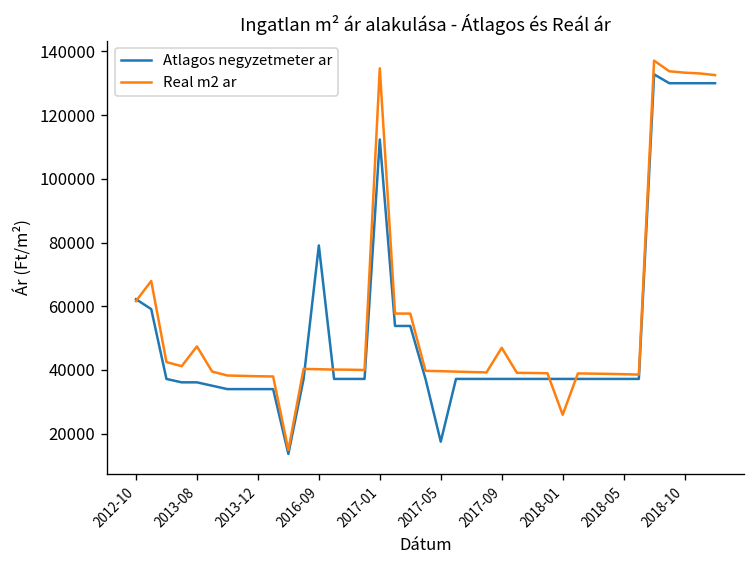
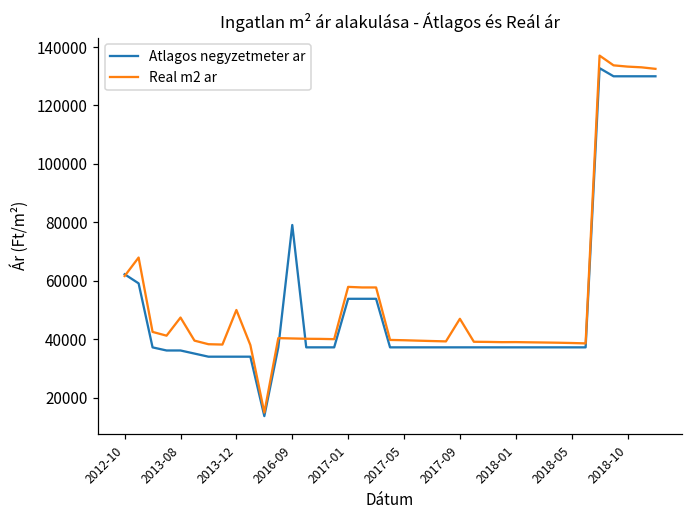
  {
    "Atlagos negyzetmeter ar": {
      "2013-08": 36000,
      "2013-12": 34000,
      "2016-09": 79000,
-     "2017-01": 112000,
-     "2017-05": 17000,
+     "2017-01": 54000,
+     "2017-05": 37000,
      "2017-09": 37000,
      "2018-01": 37000,
      "2018-05": 37000,
      "2018-10": 130000
    },
    "Real m2 ar": {
      "2013-08": 47000,
-     "2013-12": 38000,
+     "2013-12": 50000,
      "2016-09": 40000,
-     "2017-01": 135000,
+     "2017-01": 58000,
      "2017-05": 40000,
      "2017-09": 47000,
-     "2018-01": 26000,
+     "2018-01": 39000,
      "2018-05": 39000,
      "2018-10": 133000
    }
  }
